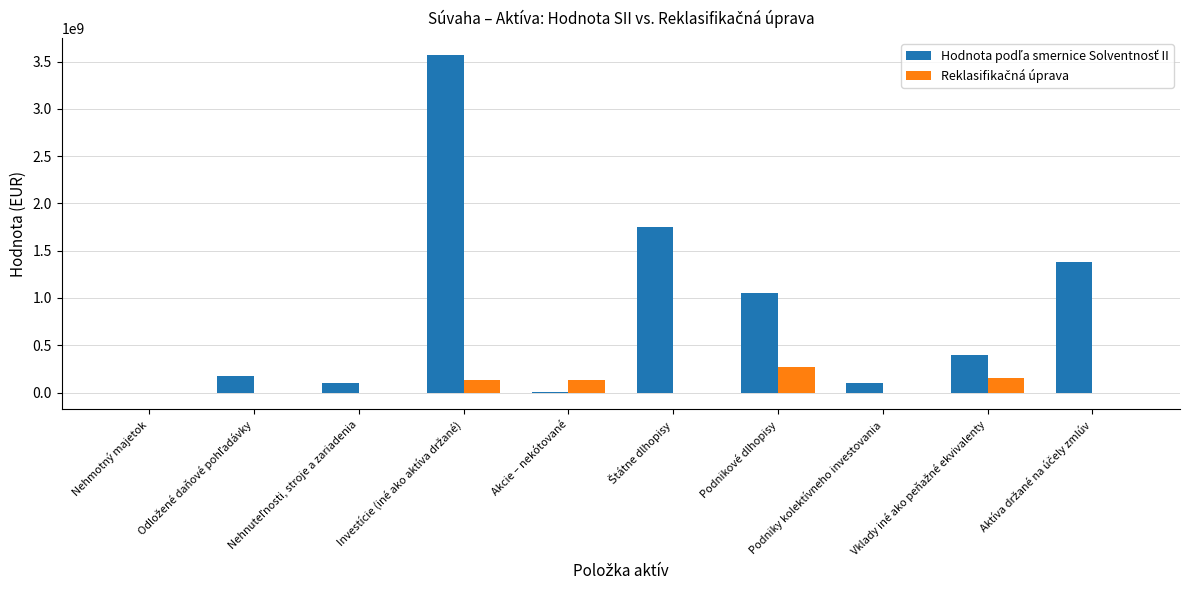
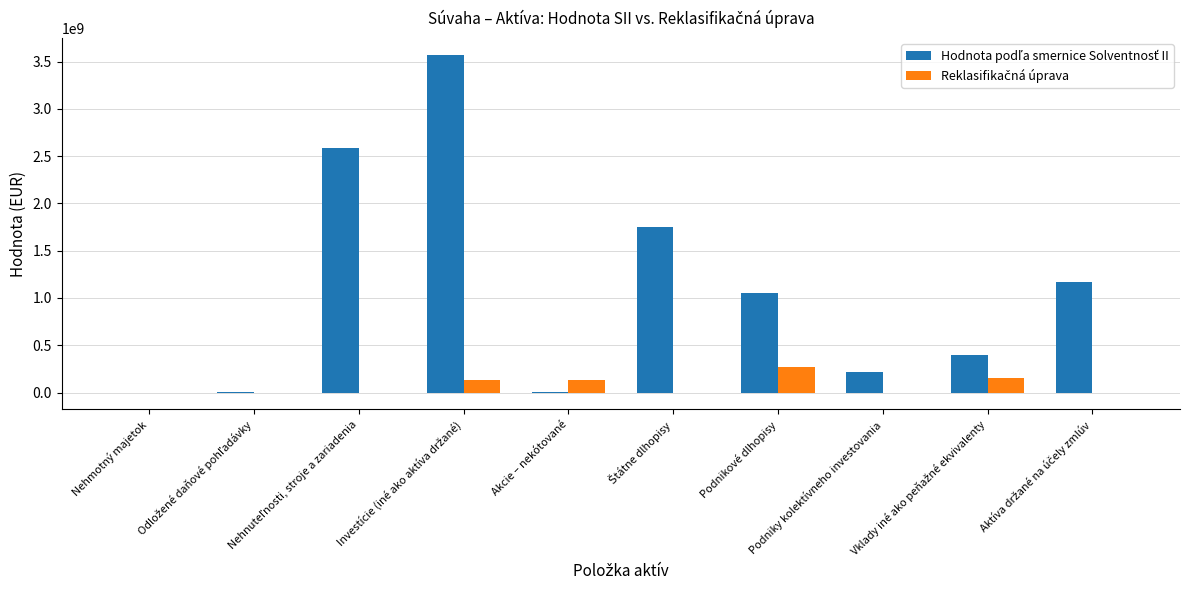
  {
    "Hodnota podľa smernice Solventnosť II": {
      "Nehmotný majetok": 0,
-     "Odložené daňové pohľadávky": 200000000,
-     "Nehnuteľnosti, stroje a zariadenia": 100000000,
+     "Odložené daňové pohľadávky": 0,
+     "Nehnuteľnosti, stroje a zariadenia": 2600000000,
      "Investície (iné ako aktíva držané)": 3600000000,
      "Štátne dlhopisy": 1800000000,
      "Podnikové dlhopisy": 1100000000,
-     "Podniky kolektívneho investovania": 100000000,
+     "Podniky kolektívneho investovania": 200000000,
      "Vklady iné ako peňažné ekvivalenty": 400000000,
-     "Aktíva držané na účely zmlúv": 1400000000
+     "Aktíva držané na účely zmlúv": 1200000000
    },
    "Reklasifikačná úprava": {
      "Nehnuteľnosti, stroje a zariadenia": 0,
      "Investície (iné ako aktíva držané)": 100000000,
      "Akcie – nekótované": 100000000,
      "Podnikové dlhopisy": 300000000,
      "Podniky kolektívneho investovania": 0,
      "Vklady iné ako peňažné ekvivalenty": 200000000,
      "Aktíva držané na účely zmlúv": 0
    }
  }
